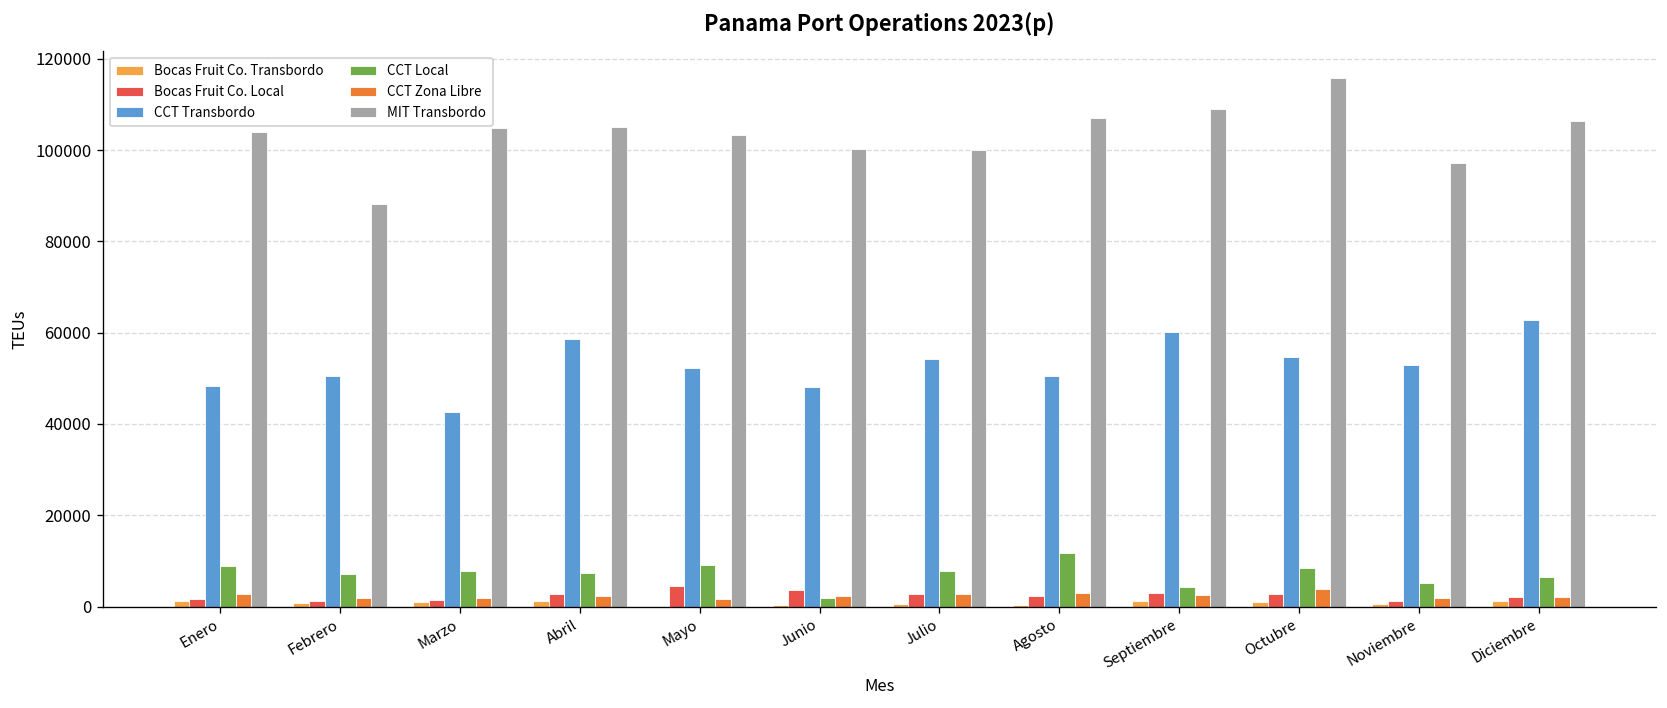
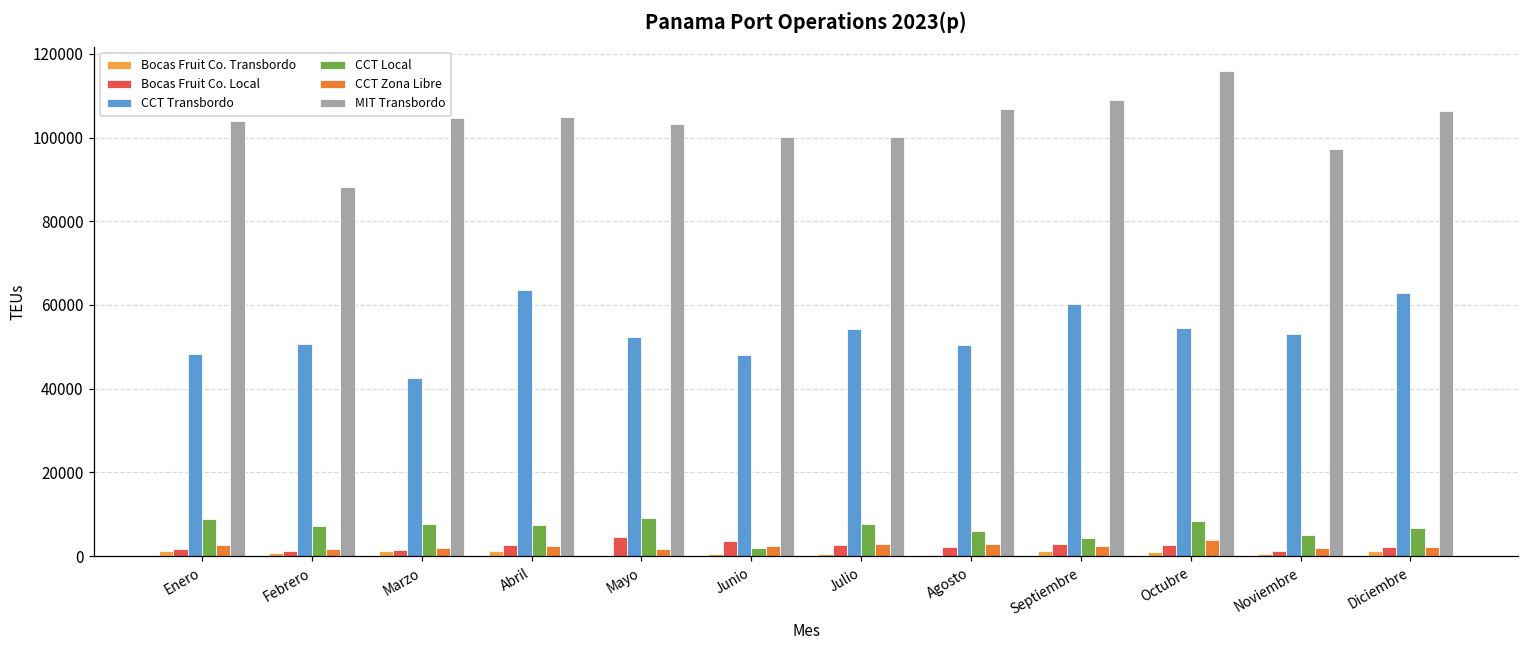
  {
    "CCT Transbordo": {
      "Enero": 48000,
      "Febrero": 51000,
      "Marzo": 43000,
-     "Abril": 59000,
+     "Abril": 63000,
      "Mayo": 52000,
      "Junio": 48000,
      "Julio": 54000,
      "Agosto": 50000,
      "Septiembre": 60000,
      "Octubre": 55000,
      "Noviembre": 53000,
      "Diciembre": 63000
    },
    "CCT Local": {
      "Enero": 9000,
      "Febrero": 7000,
      "Marzo": 8000,
      "Abril": 7000,
      "Mayo": 9000,
      "Junio": 2000,
      "Julio": 8000,
-     "Agosto": 12000,
+     "Agosto": 6000,
      "Septiembre": 4000,
      "Octubre": 8000,
      "Noviembre": 5000,
      "Diciembre": 7000
    },
    "MIT Transbordo": {
      "Enero": 104000,
      "Febrero": 88000,
      "Marzo": 105000,
      "Abril": 105000,
      "Mayo": 103000,
      "Junio": 100000,
      "Julio": 100000,
      "Agosto": 107000,
      "Septiembre": 109000,
      "Octubre": 116000,
      "Noviembre": 97000,
      "Diciembre": 106000
    }
  }
